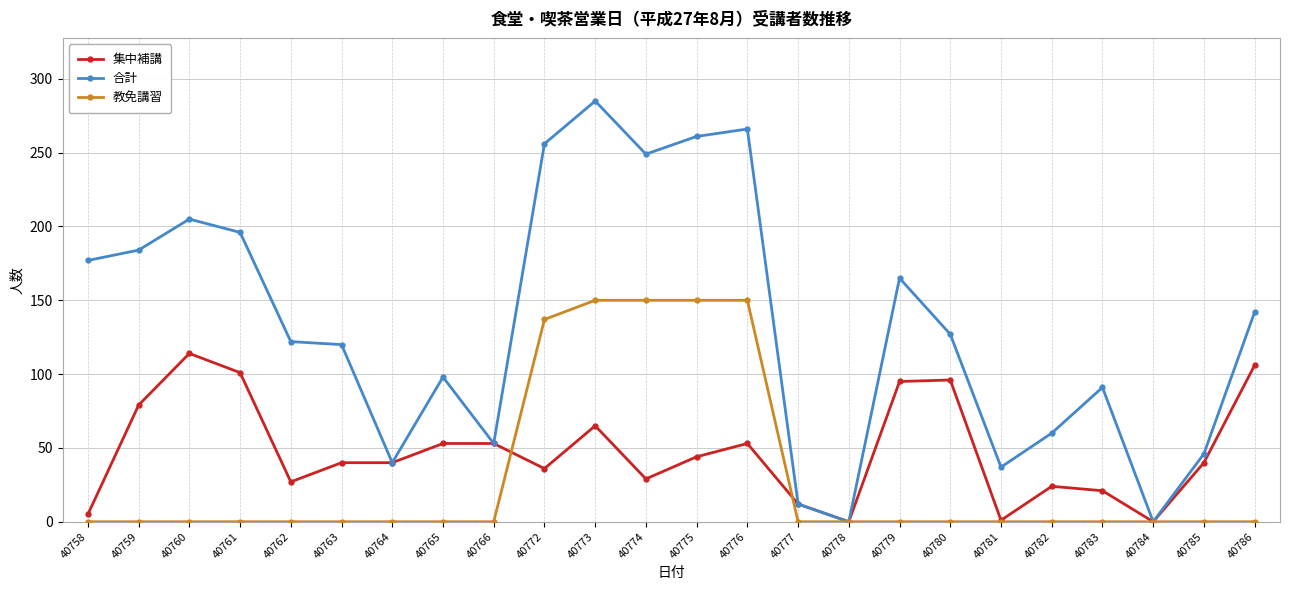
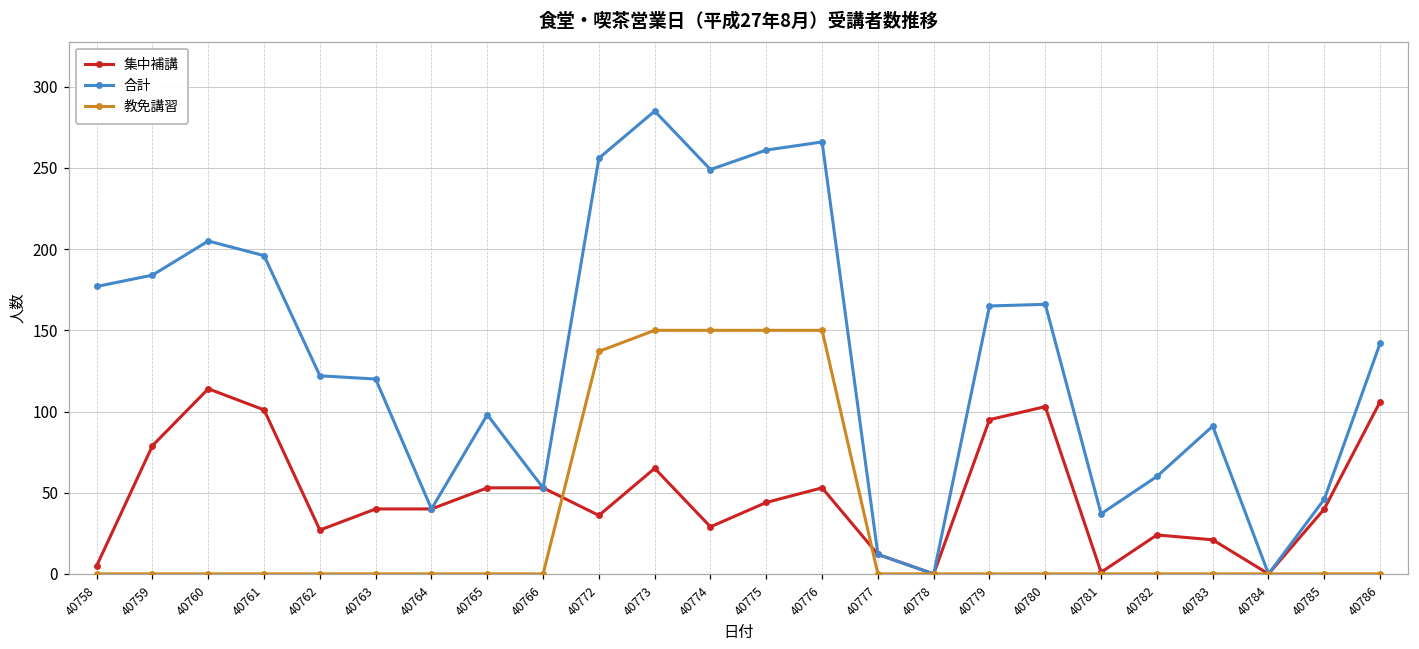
  {
    "集中補講": {
      "40758": 5,
      "40759": 79,
      "40760": 114,
      "40761": 101,
      "40762": 27,
      "40763": 40,
      "40765": 53,
      "40772": 36,
      "40773": 65,
      "40774": 29,
      "40775": 44,
      "40776": 53,
      "40779": 95,
-     "40780": 96,
+     "40780": 103,
      "40782": 24,
      "40783": 21,
      "40785": 40,
      "40786": 106
    },
    "合計": {
      "40758": 177,
      "40759": 184,
      "40760": 205,
      "40761": 196,
      "40762": 122,
      "40763": 120,
      "40765": 98,
      "40772": 256,
      "40773": 285,
      "40774": 249,
      "40775": 261,
      "40776": 266,
      "40779": 165,
-     "40780": 127,
+     "40780": 166,
      "40781": 37,
      "40782": 60,
      "40783": 91,
      "40785": 46,
      "40786": 142
    },
    "教免講習": {
      "40758": 0,
      "40759": 0,
      "40760": 0,
      "40761": 0,
      "40762": 0,
      "40763": 0,
      "40764": 0,
      "40765": 0,
      "40766": 0,
      "40772": 137,
      "40773": 150,
      "40774": 150,
      "40775": 150,
      "40776": 150,
      "40777": 0,
      "40779": 0,
      "40780": 0,
      "40782": 0,
      "40783": 0,
      "40785": 0,
      "40786": 0
    }
  }
